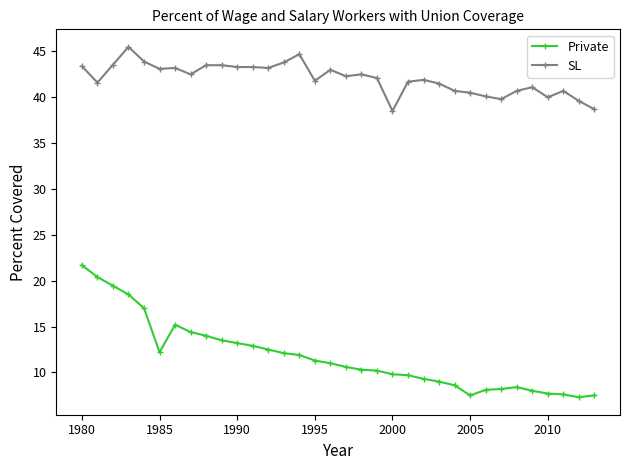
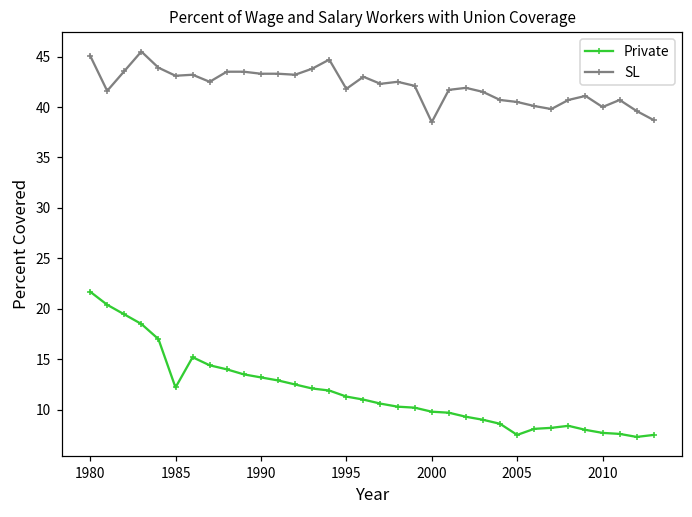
  {
    "Private": {
      "1980": 22,
      "1985": 12,
      "1990": 13,
      "1995": 11,
      "2000": 10,
      "2005": 8,
      "2010": 8
    },
    "SL": {
-     "1980": 43,
+     "1980": 45,
      "1985": 43,
      "1990": 43,
      "1995": 42,
      "2000": 39,
      "2005": 41,
      "2010": 40
    }
  }
